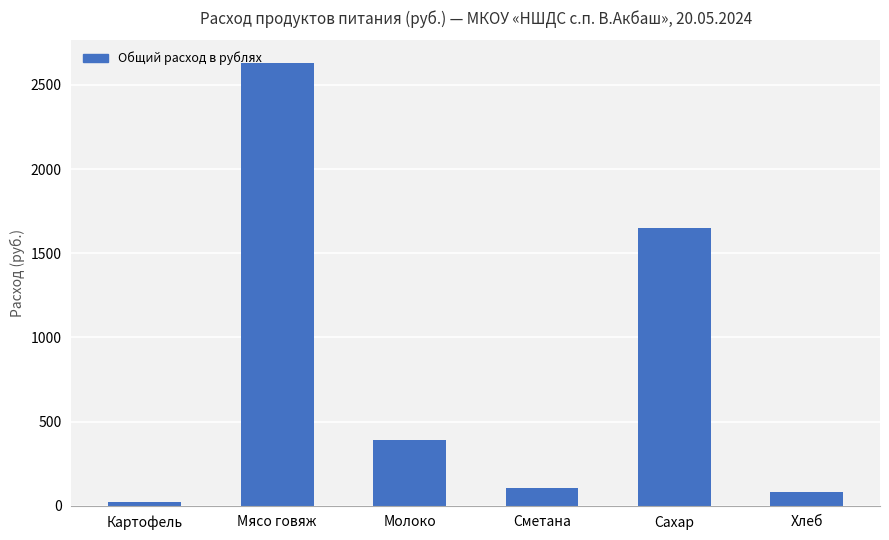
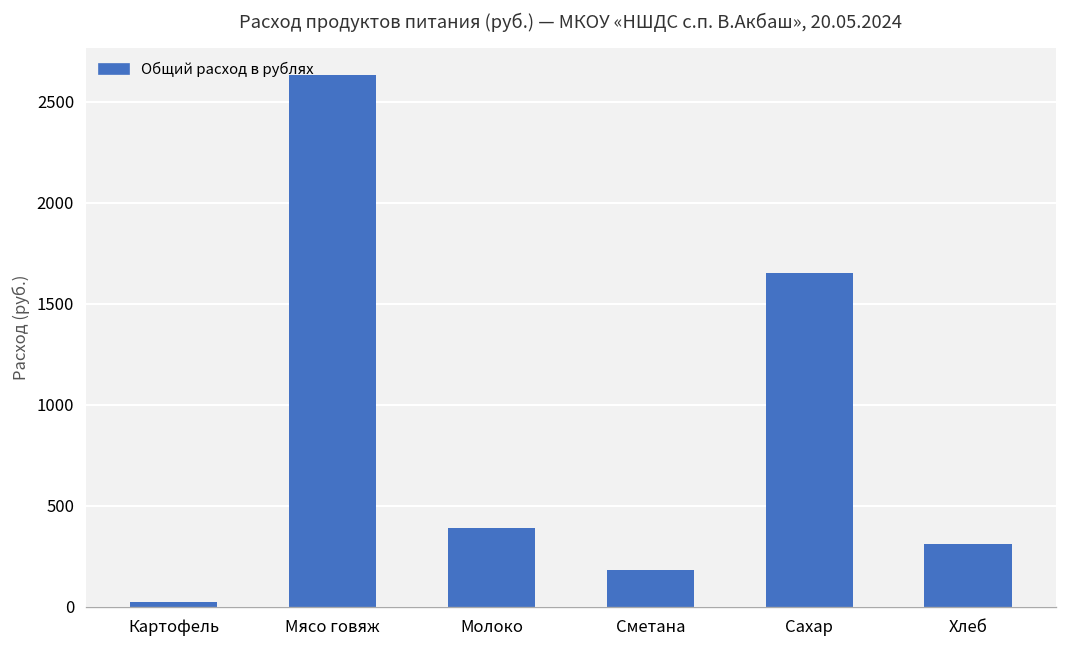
  {
    "Картофель": 20,
    "Мясо говяж": 2630,
    "Молоко": 390,
-   "Сметана": 100,
+   "Сметана": 180,
    "Сахар": 1650,
-   "Хлеб": 80
+   "Хлеб": 310
  }
